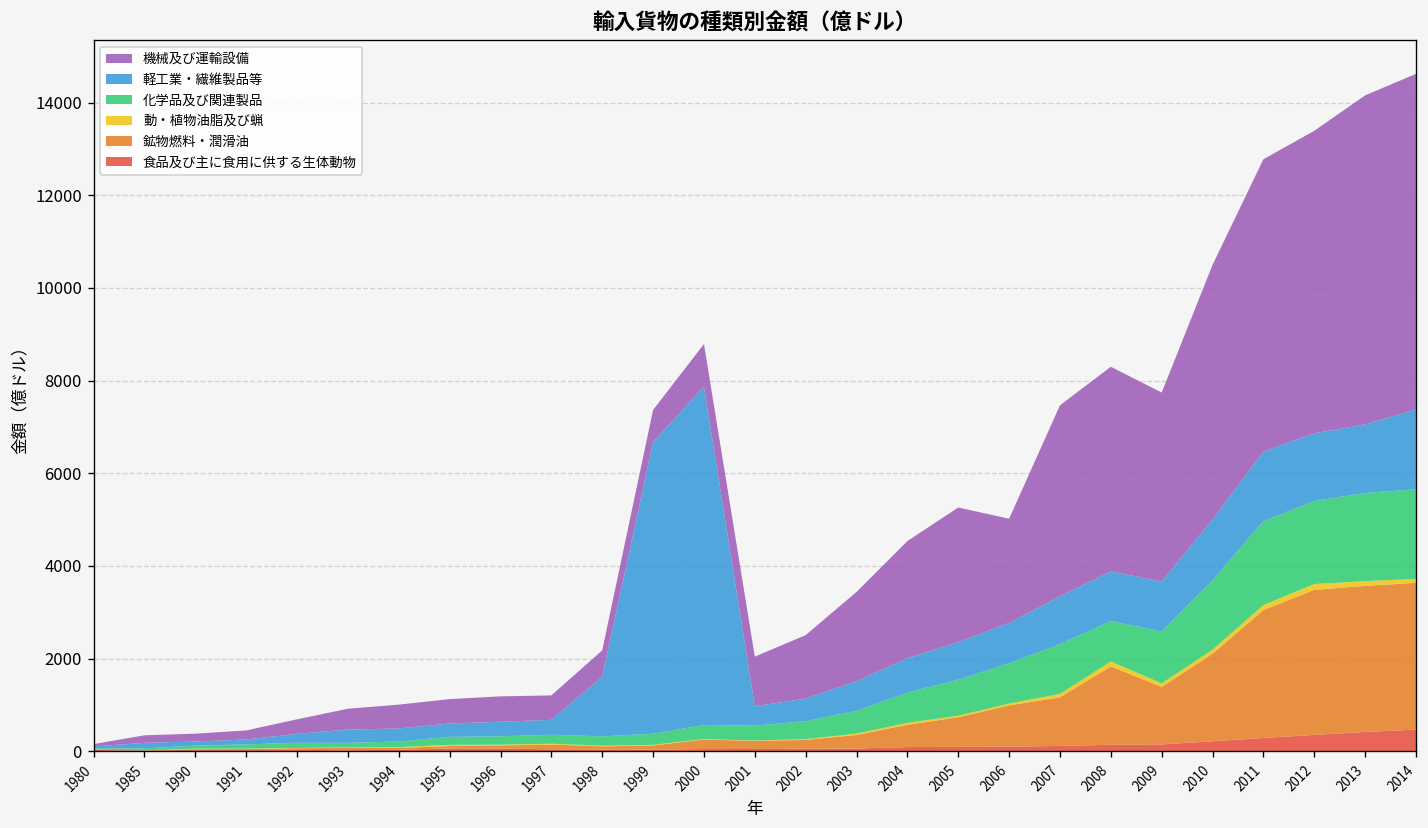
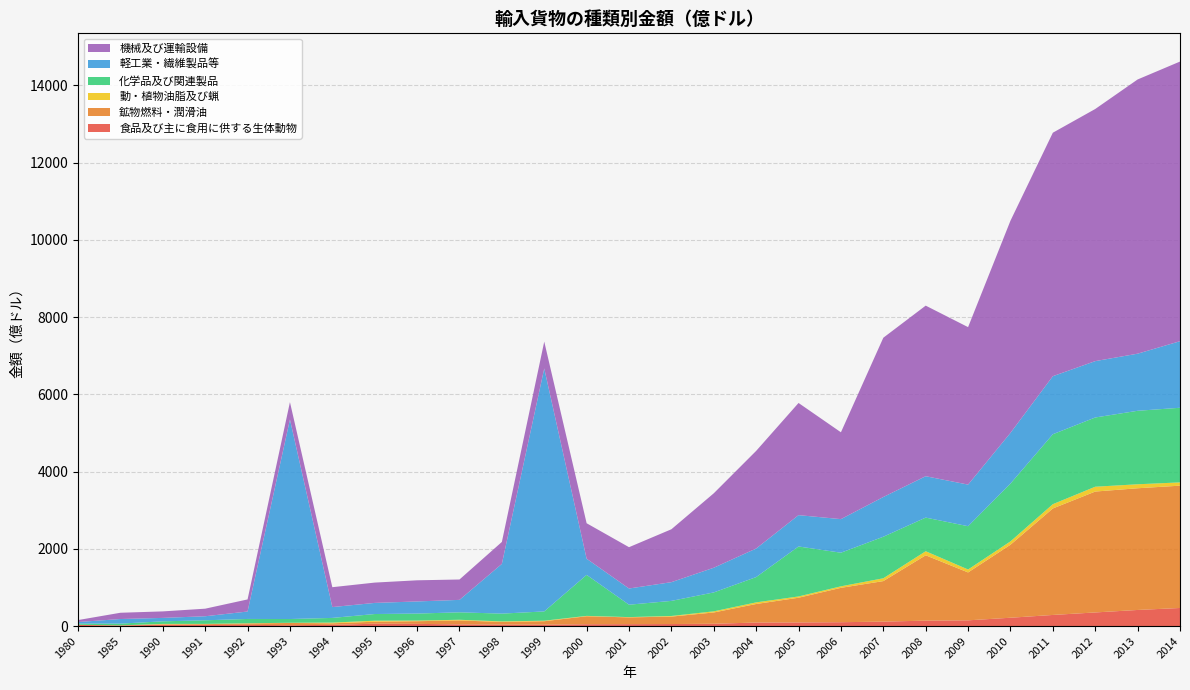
  {
    "動・植物油脂及び蝋": {
      "2007": 100,
      "2008": 100,
      "2009": 100,
      "2010": 100,
      "2011": 100,
      "2012": 100,
      "2013": 100,
      "2014": 100
    },
    "化学品及び関連製品": {
      "1990": 100,
      "1991": 100,
      "1992": 100,
      "1993": 100,
      "1994": 100,
      "1995": 200,
      "1996": 200,
      "1997": 200,
      "1998": 200,
      "1999": 200,
-     "2000": 300,
+     "2000": 1100,
      "2001": 300,
      "2002": 400,
      "2003": 500,
      "2004": 700,
-     "2005": 800,
+     "2005": 1300,
      "2006": 900,
      "2007": 1100,
      "2008": 900,
      "2009": 1100,
      "2010": 1500,
      "2011": 1800,
      "2012": 1800,
      "2013": 1900,
      "2014": 1900
    },
    "軽工業・繊維製品等": {
      "1985": 100,
      "1990": 100,
      "1991": 100,
      "1992": 200,
-     "1993": 300,
+     "1993": 5200,
      "1994": 300,
      "1995": 300,
      "1996": 300,
      "1997": 300,
      "1998": 1300,
      "1999": 6300,
-     "2000": 7300,
+     "2000": 400,
      "2001": 400,
      "2002": 500,
      "2003": 600,
      "2004": 700,
      "2005": 800,
      "2006": 900,
      "2007": 1000,
      "2008": 1100,
      "2009": 1100,
      "2010": 1300,
      "2011": 1500,
      "2012": 1500,
      "2013": 1500,
      "2014": 1700
    },
    "機械及び運輸設備": {
      "1985": 200,
      "1990": 200,
      "1991": 200,
      "1992": 300,
      "1993": 500,
      "1994": 500,
      "1995": 500,
      "1996": 500,
      "1997": 500,
      "1998": 600,
      "1999": 700,
      "2000": 900,
      "2001": 1100,
      "2002": 1400,
      "2003": 1900,
      "2004": 2500,
      "2005": 2900,
      "2006": 2200,
      "2007": 4100,
      "2008": 4400,
      "2009": 4100,
      "2010": 5500,
      "2011": 6300,
      "2012": 6500,
      "2013": 7100,
      "2014": 7200
    }
  }
